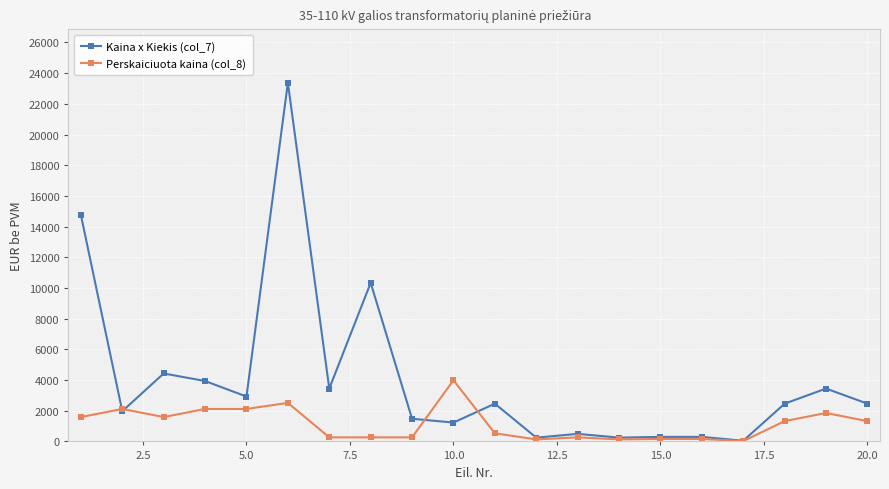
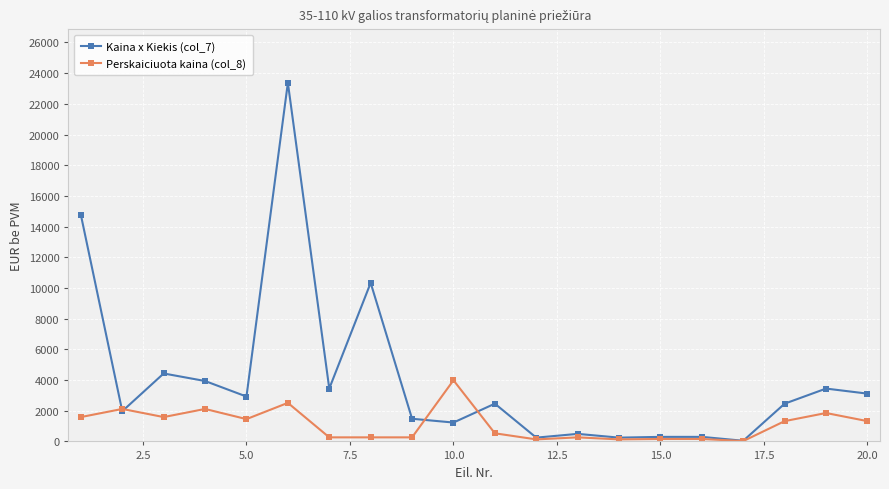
  {
    "Kaina x Kiekis (col_7)": {
      "5.0": 2900,
      "10.0": 1200,
-     "20.0": 2500
+     "20.0": 3100
    },
    "Perskaiciuota kaina (col_8)": {
-     "5.0": 2100,
+     "5.0": 1500,
      "10.0": 4000,
      "20.0": 1300
    }
  }
